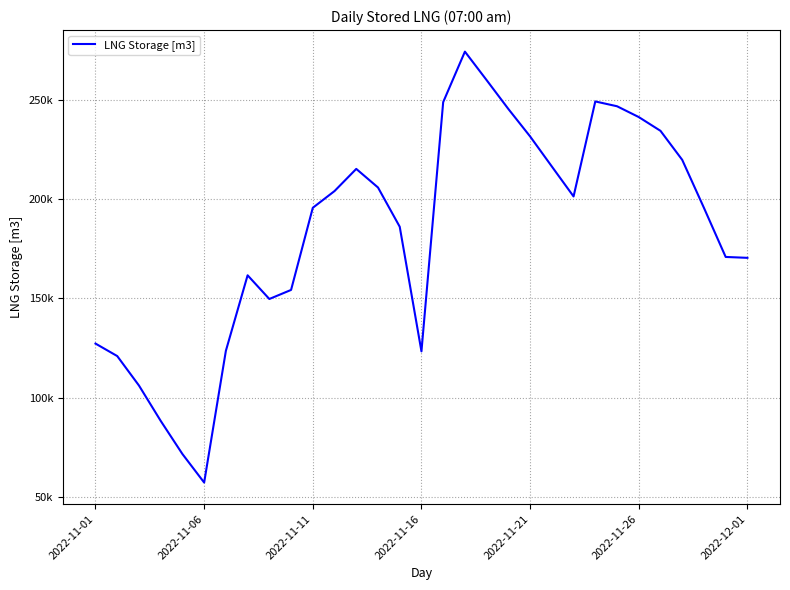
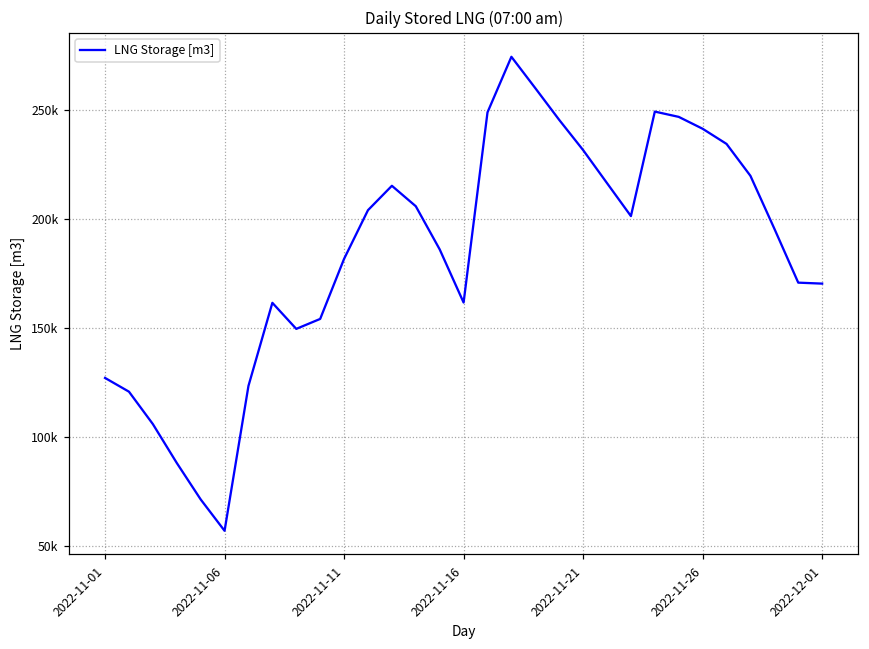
  {
    "2022-11-01": 127000,
    "2022-11-06": 57000,
-   "2022-11-11": 196000,
-   "2022-11-16": 123000,
+   "2022-11-11": 182000,
+   "2022-11-16": 162000,
    "2022-11-21": 232000,
    "2022-11-26": 242000,
    "2022-12-01": 170000
  }
